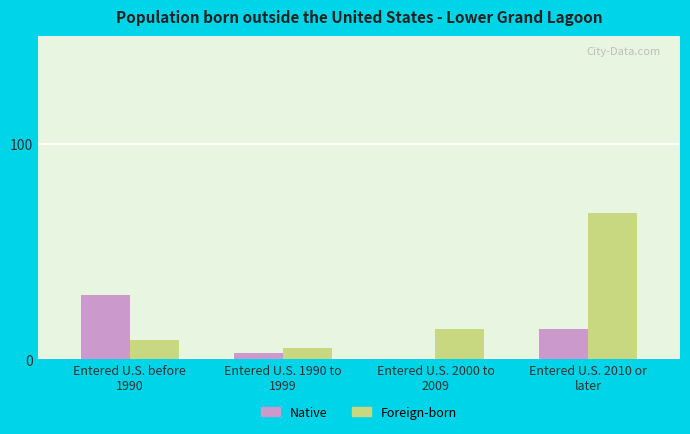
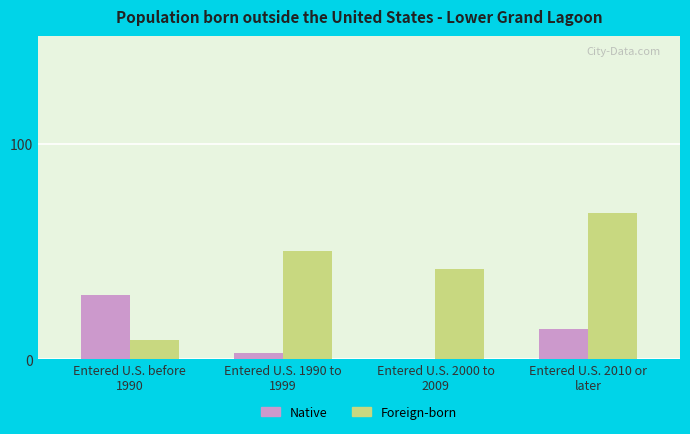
  {
    "Native": {
      "Entered U.S. before 1990": 30,
      "Entered U.S. 1990 to 1999": 3,
      "Entered U.S. 2000 to 2009": 0,
      "Entered U.S. 2010 or later": 14
    },
    "Foreign-born": {
      "Entered U.S. before 1990": 9,
-     "Entered U.S. 1990 to 1999": 5,
-     "Entered U.S. 2000 to 2009": 14,
+     "Entered U.S. 1990 to 1999": 50,
+     "Entered U.S. 2000 to 2009": 42,
      "Entered U.S. 2010 or later": 68
    }
  }
